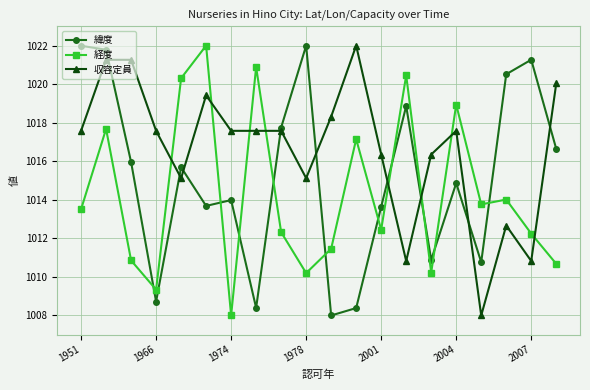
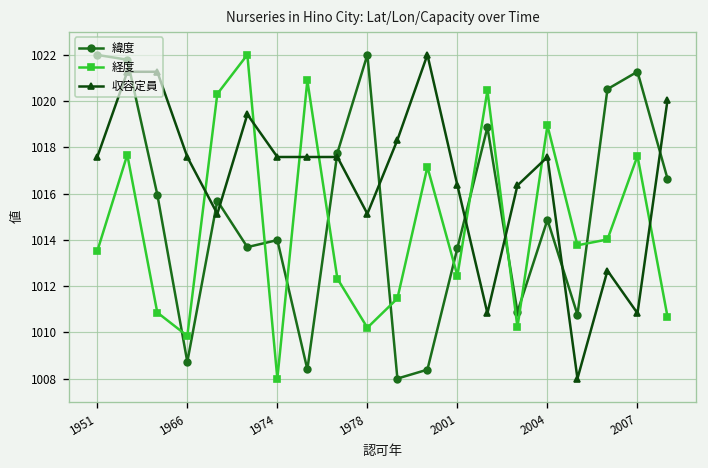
  {
    "経度": {
      "1951": 1013.5,
-     "1966": 1009.3,
+     "1966": 1009.8,
      "1974": 1008.0,
      "1978": 1010.2,
      "2001": 1012.4,
      "2004": 1018.9,
-     "2007": 1012.2
+     "2007": 1017.6
    }
  }
